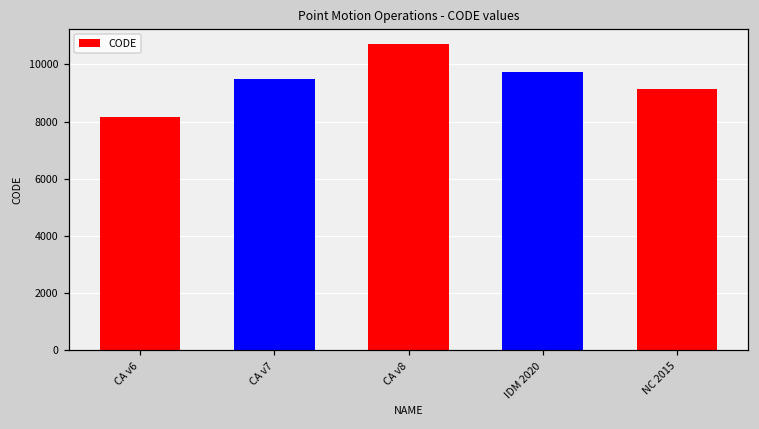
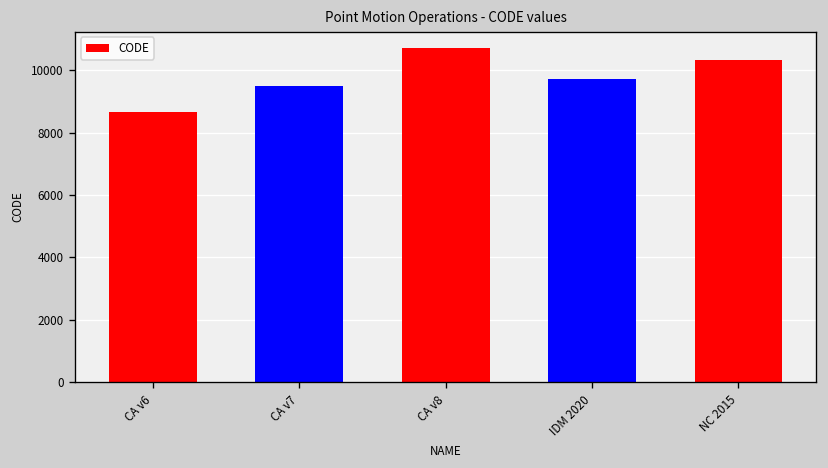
  {
-   "CA v6": 8200,
+   "CA v6": 8700,
    "CA v7": 9500,
    "CA v8": 10700,
    "IDM 2020": 9700,
-   "NC 2015": 9200
+   "NC 2015": 10300
  }
